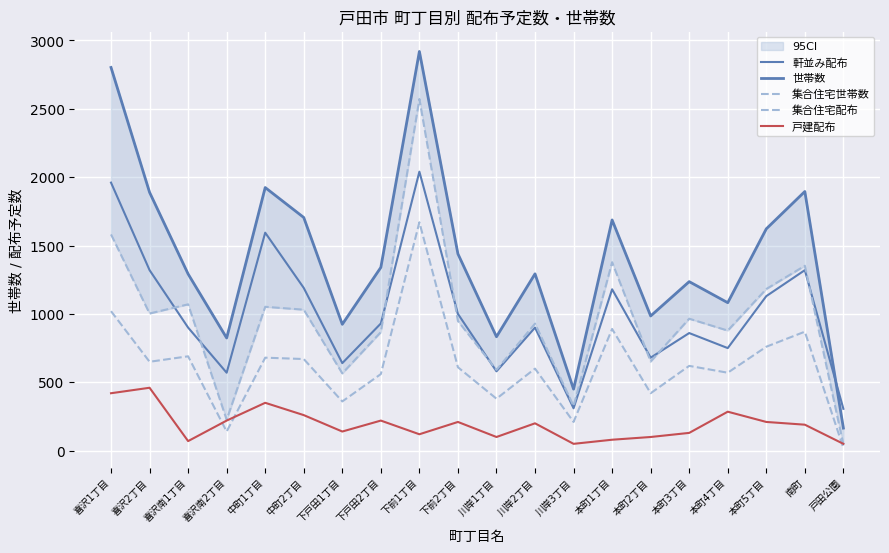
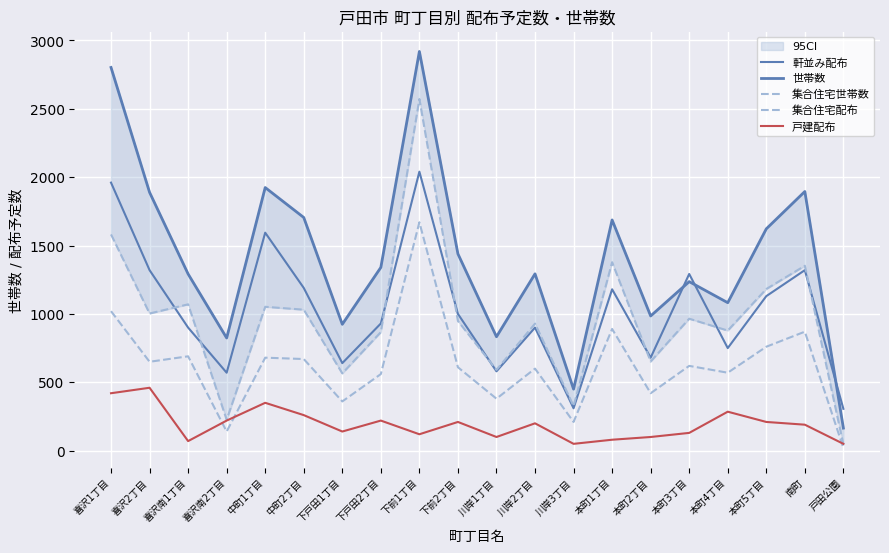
  {
    "軒並み配布": {
      "喜沢1丁目": 1960,
      "喜沢2丁目": 1320,
      "喜沢南1丁目": 900,
      "喜沢南2丁目": 570,
      "中町1丁目": 1590,
      "中町2丁目": 1190,
      "下戸田1丁目": 640,
      "下戸田2丁目": 930,
      "下前1丁目": 2040,
      "下前2丁目": 1000,
      "川岸2丁目": 900,
      "本町1丁目": 1180,
      "本町2丁目": 680,
-     "本町3丁目": 860,
+     "本町3丁目": 1290,
      "本町4丁目": 750,
      "本町5丁目": 1130,
      "南町": 1320,
      "戸田公園": 310
    },
    "戸建配布": {
      "喜沢1丁目": 420,
      "喜沢2丁目": 460,
      "喜沢南1丁目": 70,
      "中町1丁目": 350,
      "中町2丁目": 260,
      "下戸田1丁目": 140,
      "下戸田2丁目": 220,
      "下前1丁目": 120,
      "下前2丁目": 210,
      "川岸1丁目": 100,
      "川岸2丁目": 200,
      "川岸3丁目": 50,
      "本町1丁目": 80,
      "本町2丁目": 100,
      "本町3丁目": 130,
      "本町4丁目": 290,
      "本町5丁目": 210,
      "南町": 190
    }
  }
